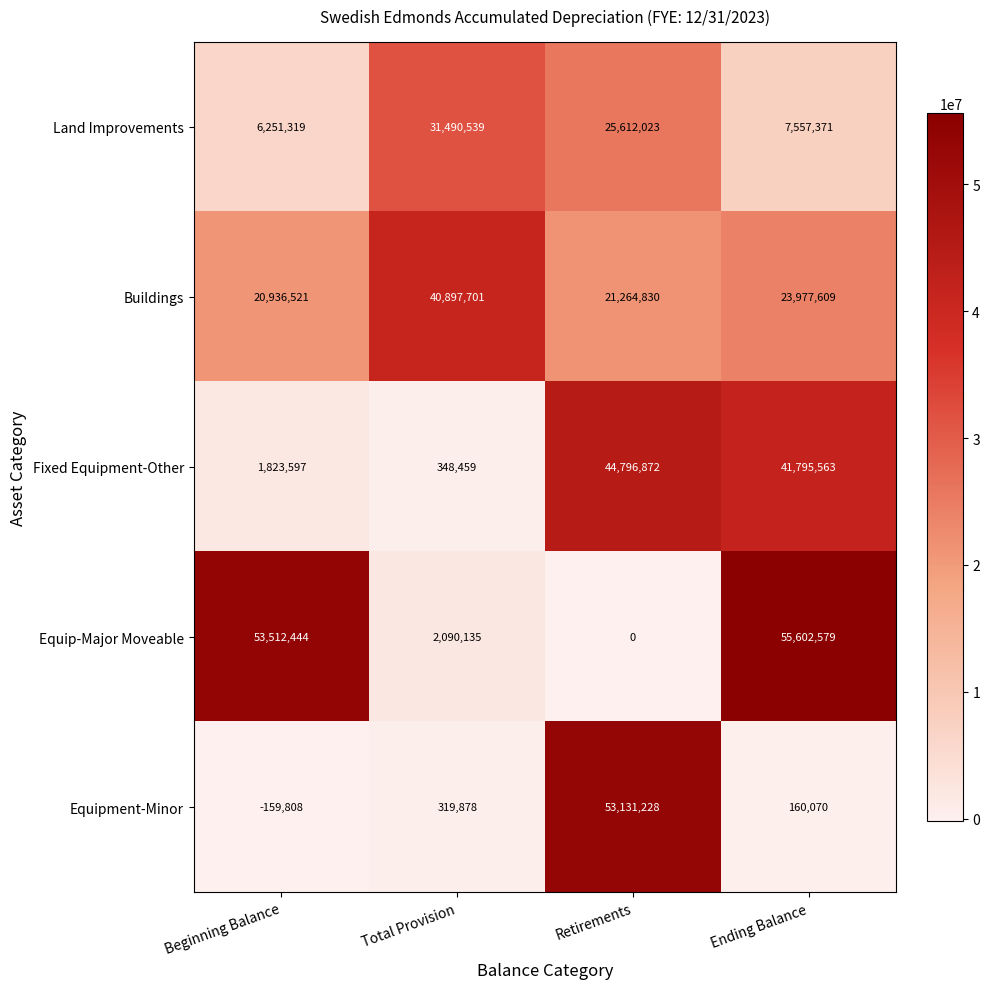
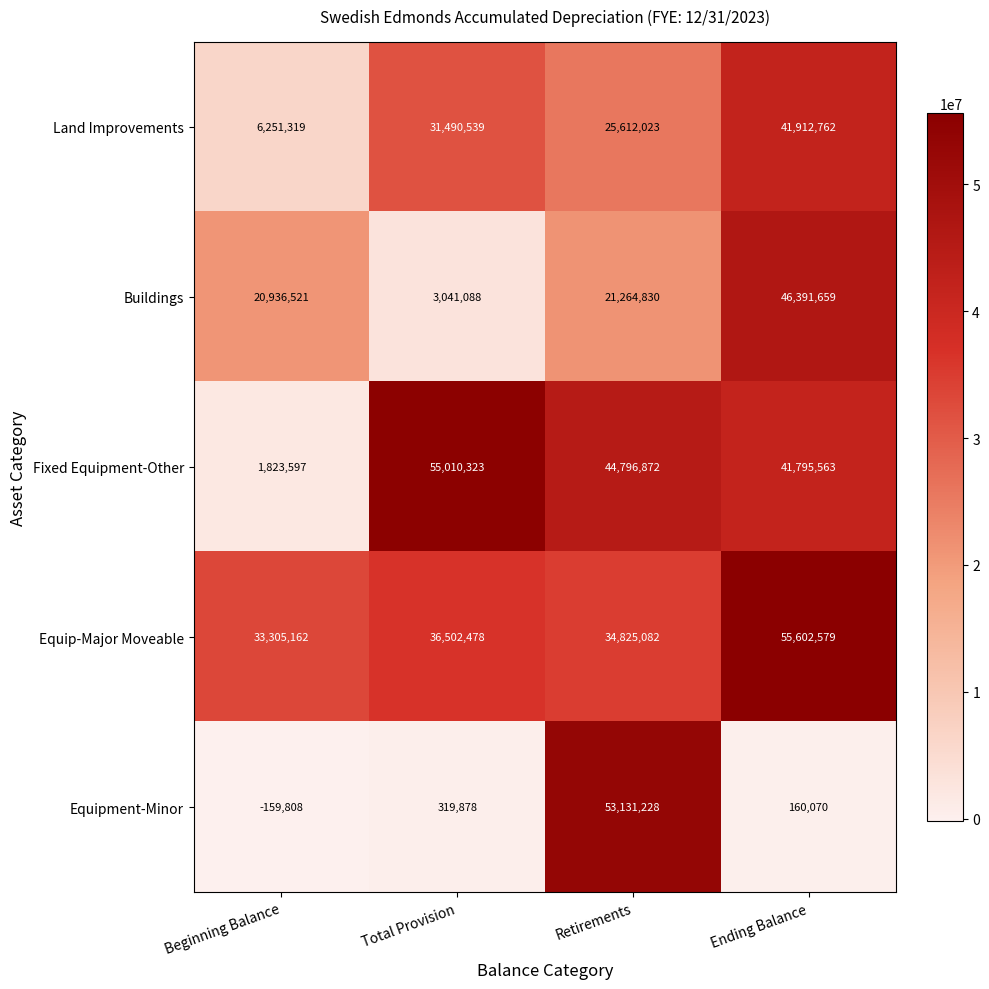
  {
    "Land Improvements": {
      "Beginning Balance": "6,251,319",
      "Total Provision": "31,490,539",
      "Retirements": "25,612,023",
-     "Ending Balance": "7,557,371"
+     "Ending Balance": "41,912,762"
    },
    "Buildings": {
      "Beginning Balance": "20,936,521",
-     "Total Provision": "40,897,701",
+     "Total Provision": "3,041,088",
      "Retirements": "21,264,830",
-     "Ending Balance": "23,977,609"
+     "Ending Balance": "46,391,659"
    },
    "Fixed Equipment-Other": {
      "Beginning Balance": "1,823,597",
-     "Total Provision": "348,459",
+     "Total Provision": "55,010,323",
      "Retirements": "44,796,872",
      "Ending Balance": "41,795,563"
    },
    "Equip-Major Moveable": {
-     "Beginning Balance": "53,512,444",
-     "Total Provision": "2,090,135",
-     "Retirements": "0",
+     "Beginning Balance": "33,305,162",
+     "Total Provision": "36,502,478",
+     "Retirements": "34,825,082",
      "Ending Balance": "55,602,579"
    },
    "Equipment-Minor": {
      "Beginning Balance": "-159,808",
      "Total Provision": "319,878",
      "Retirements": "53,131,228",
      "Ending Balance": "160,070"
    }
  }
